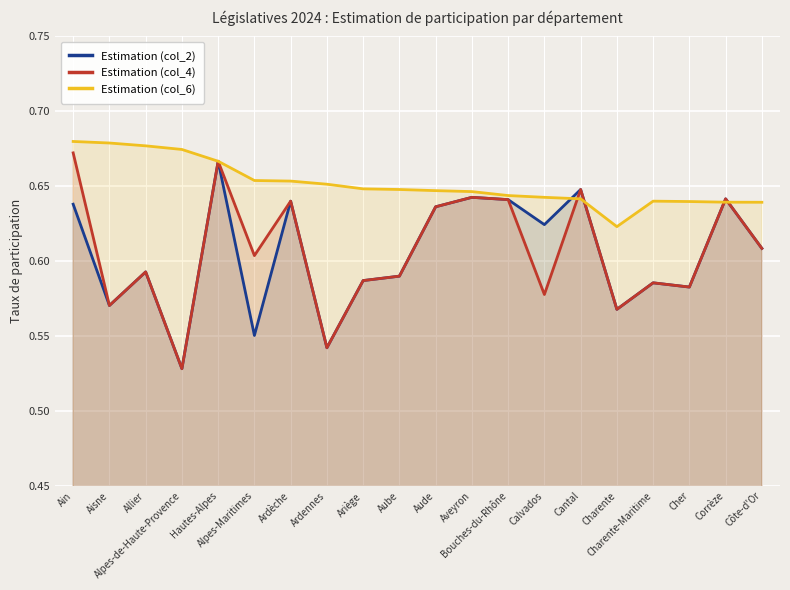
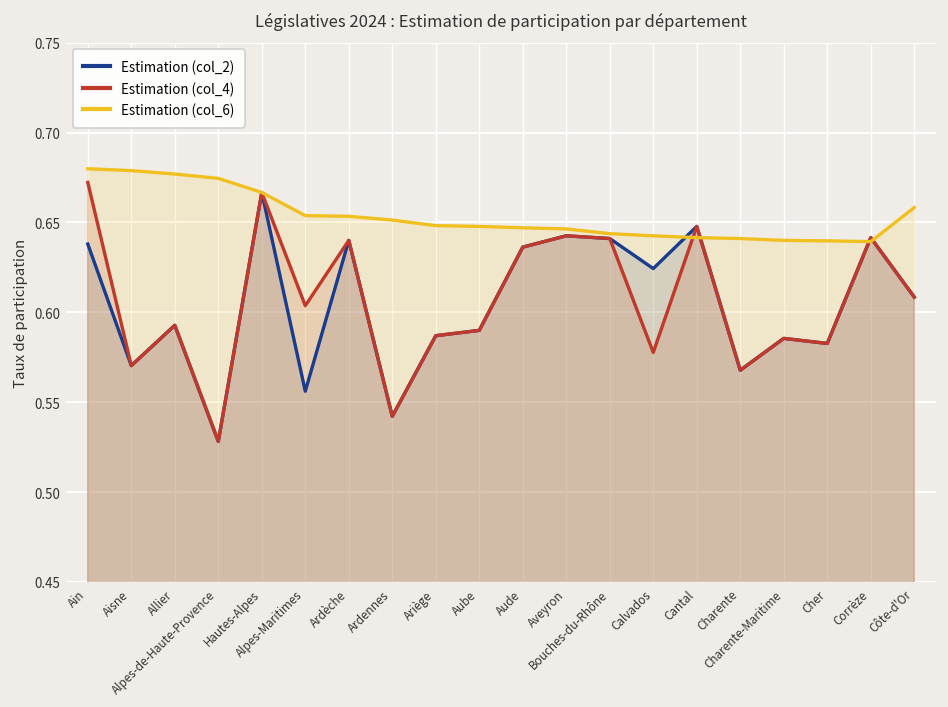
  {
    "Estimation (col_2)": {
      "Ain": 0.638,
-     "Alpes-Maritimes": 0.550,
+     "Alpes-Maritimes": 0.556,
      "Calvados": 0.624
    },
    "Estimation (col_4)": {
      "Ain": 0.672,
      "Alpes-Maritimes": 0.604,
      "Calvados": 0.578
    },
    "Estimation (col_6)": {
      "Ain": 0.680,
      "Aisne": 0.679,
      "Allier": 0.677,
      "Alpes-de-Haute-Provence": 0.675,
      "Alpes-Maritimes": 0.654,
      "Ardèche": 0.653,
      "Ardennes": 0.651,
      "Ariège": 0.648,
      "Aube": 0.648,
      "Aude": 0.647,
      "Aveyron": 0.646,
      "Bouches-du-Rhône": 0.644,
      "Calvados": 0.643,
      "Cantal": 0.642,
-     "Charente": 0.623,
+     "Charente": 0.641,
      "Charente-Maritime": 0.640,
      "Cher": 0.640,
      "Corrèze": 0.639,
-     "Côte-d'Or": 0.639
+     "Côte-d'Or": 0.658
    }
  }
